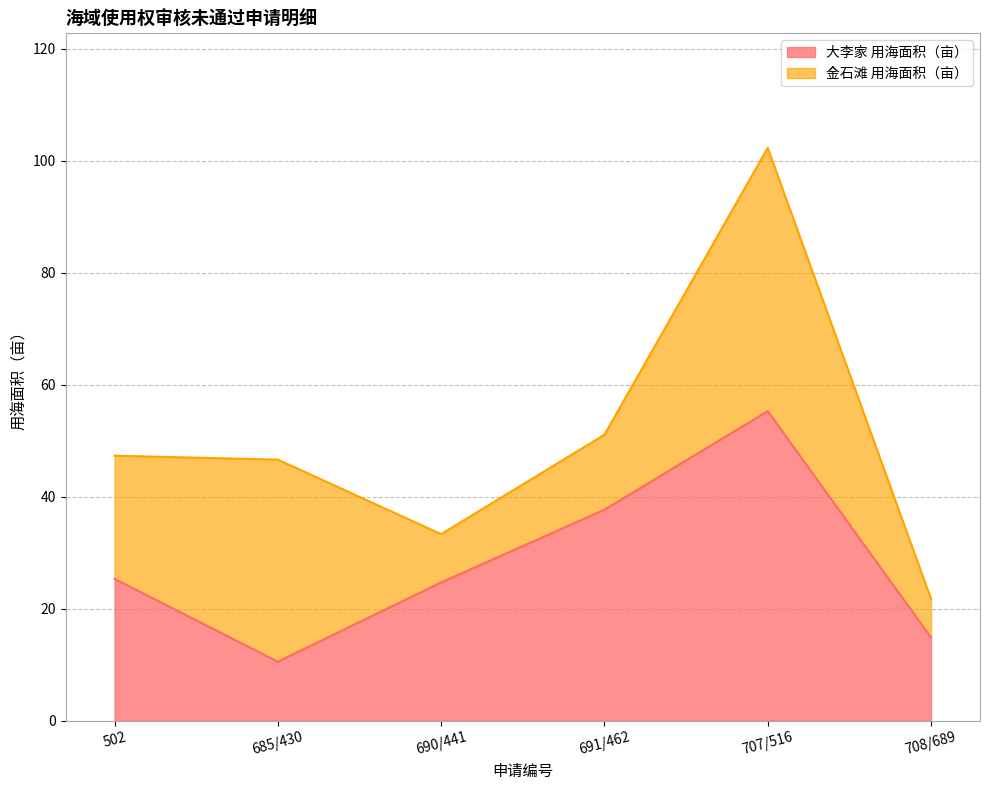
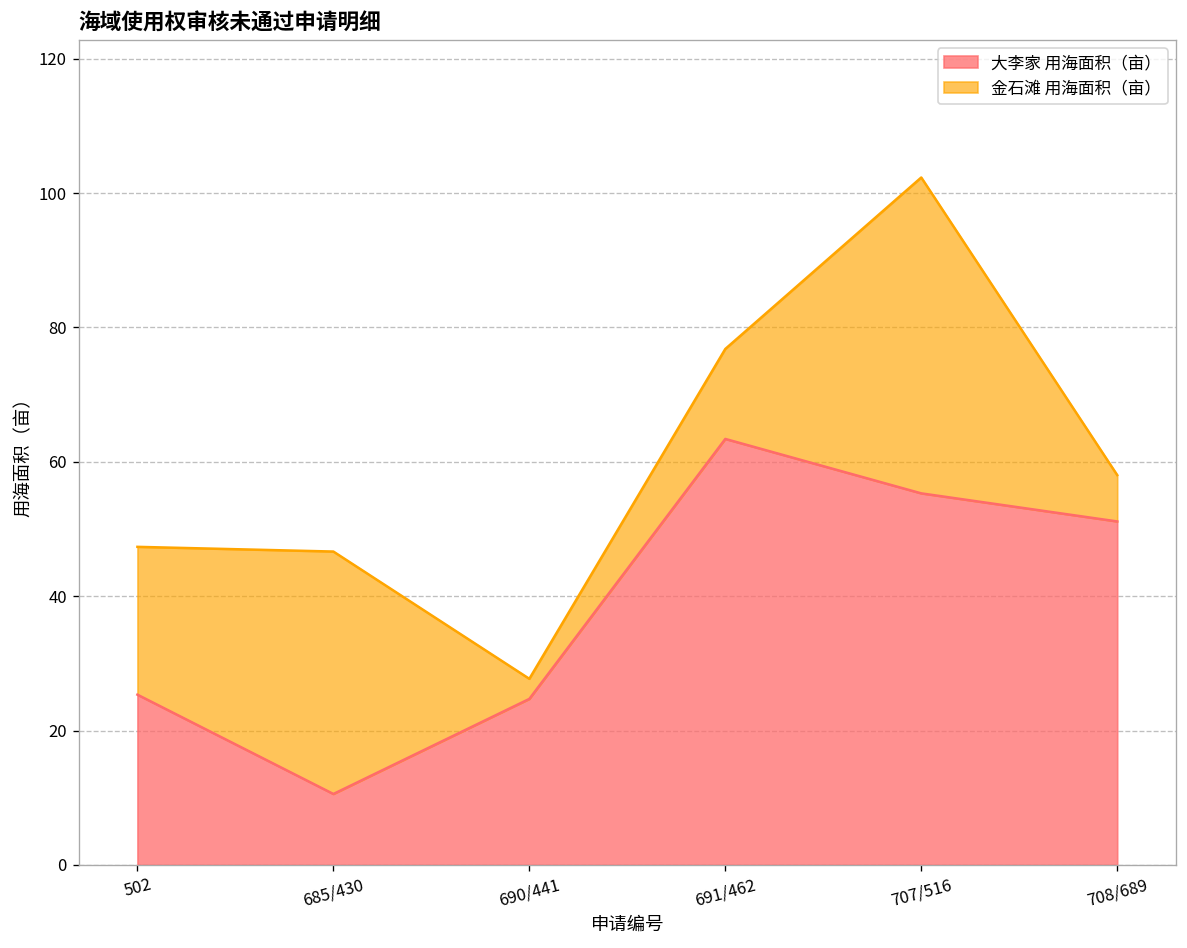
  {
    "大李家 用海面积（亩）": {
      "502": 25,
      "685/430": 11,
      "690/441": 25,
-     "691/462": 38,
+     "691/462": 63,
      "707/516": 55,
-     "708/689": 15
+     "708/689": 51
    },
    "金石滩 用海面积（亩）": {
      "502": 22,
      "685/430": 36,
-     "690/441": 9,
+     "690/441": 3,
      "691/462": 13,
      "707/516": 47,
      "708/689": 7
    }
  }
